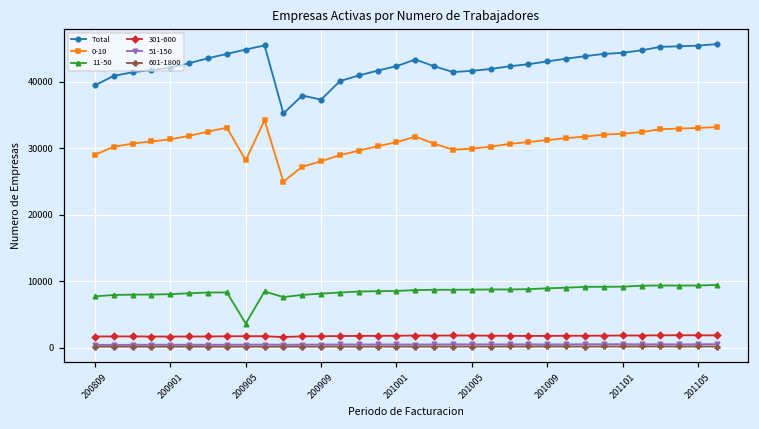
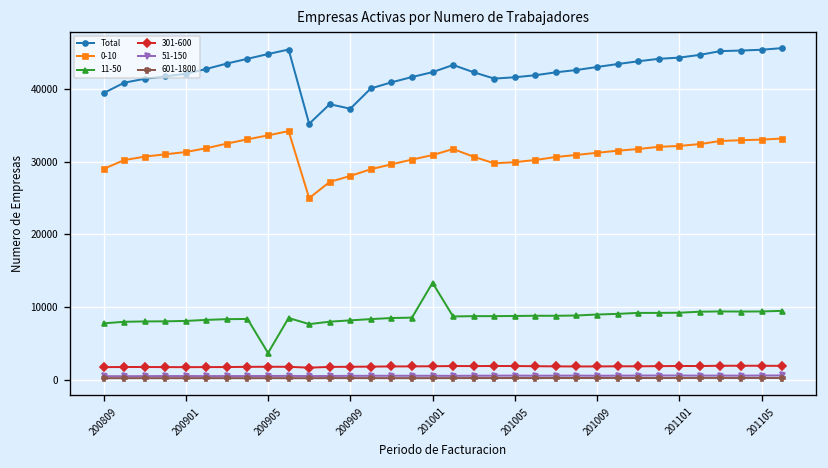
  {
    "Total": {
      "200809": 39000,
      "200905": 45000,
      "200909": 37000,
      "201001": 42000,
      "201005": 42000,
      "201009": 43000,
      "201101": 44000,
      "201105": 45000
    },
    "0-10": {
      "200809": 29000,
      "200901": 31000,
-     "200905": 28000,
+     "200905": 34000,
      "200909": 28000,
      "201001": 31000,
      "201005": 30000,
      "201009": 31000,
      "201101": 32000,
      "201105": 33000
    },
    "11-50": {
      "200809": 8000,
      "200901": 8000,
      "200905": 4000,
      "200909": 8000,
-     "201001": 9000,
+     "201001": 13000,
      "201005": 9000,
      "201009": 9000,
      "201101": 9000,
      "201105": 9000
    },
    "301-600": {
      "200809": 2000,
      "200901": 2000,
      "200905": 2000,
      "200909": 2000,
      "201001": 2000,
      "201005": 2000,
      "201009": 2000,
      "201101": 2000,
      "201105": 2000
    }
  }
